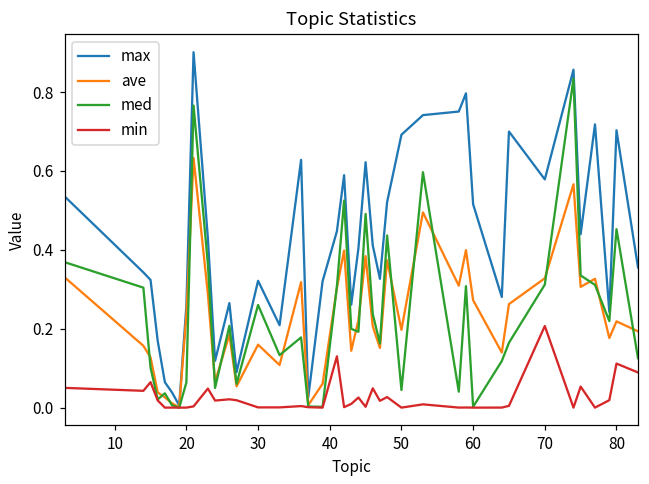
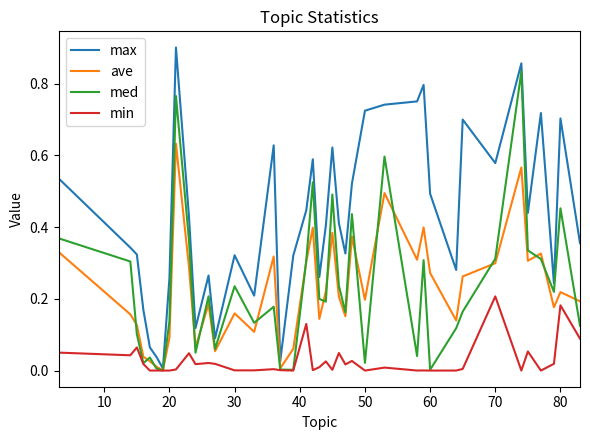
  {
    "max": {
      "20": 0.26,
      "30": 0.32,
-     "50": 0.69,
-     "60": 0.52,
+     "50": 0.72,
+     "60": 0.49,
      "70": 0.58,
      "80": 0.70
    },
    "ave": {
-     "20": 0.23,
+     "20": 0.09,
      "30": 0.16,
      "50": 0.20,
      "60": 0.27,
-     "70": 0.33,
+     "70": 0.30,
      "80": 0.22
    },
    "med": {
-     "20": 0.06,
-     "30": 0.26,
-     "50": 0.04,
+     "20": 0.14,
+     "30": 0.24,
+     "50": 0.02,
      "70": 0.31,
      "80": 0.45
    },
    "min": {
      "20": 0.00,
      "30": 0.00,
      "50": 0.00,
      "70": 0.21,
-     "80": 0.11
+     "80": 0.18
    }
  }
